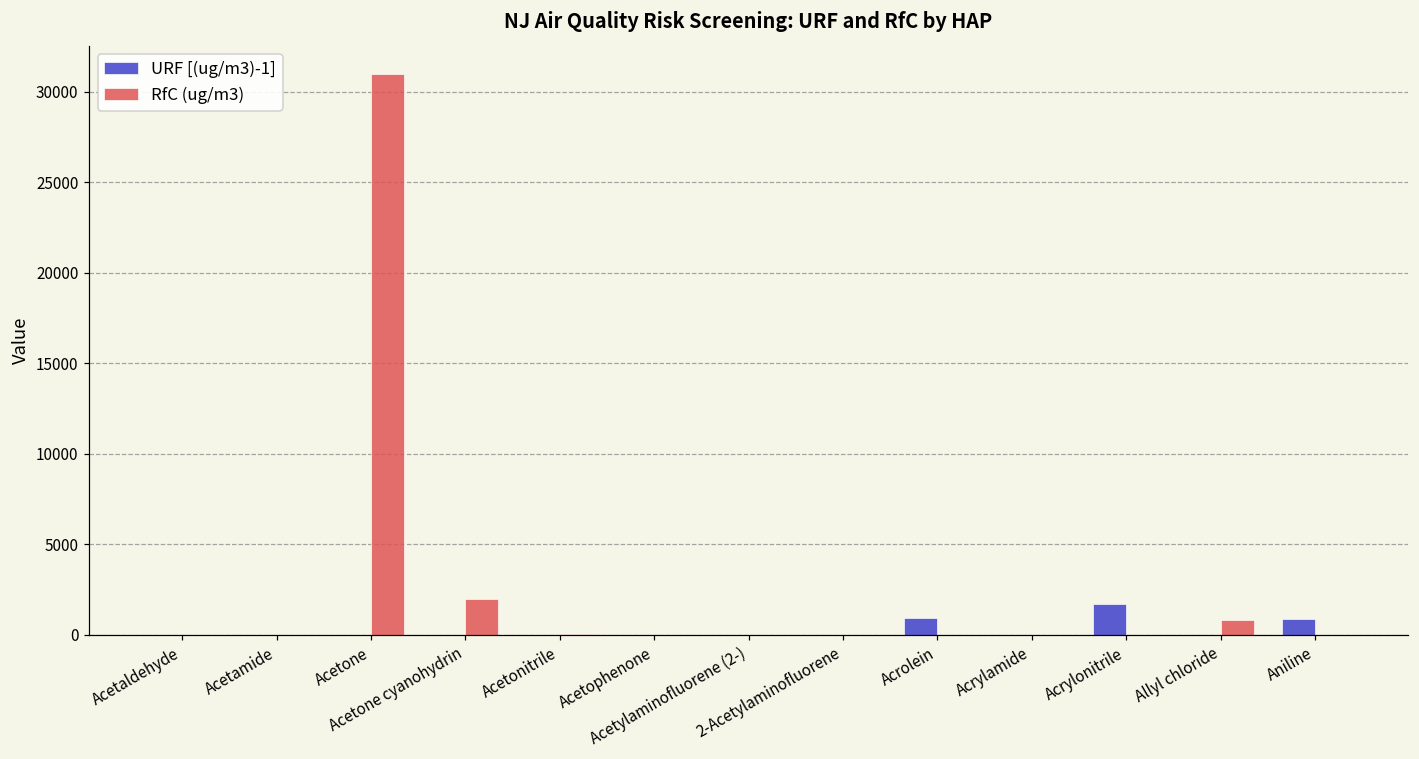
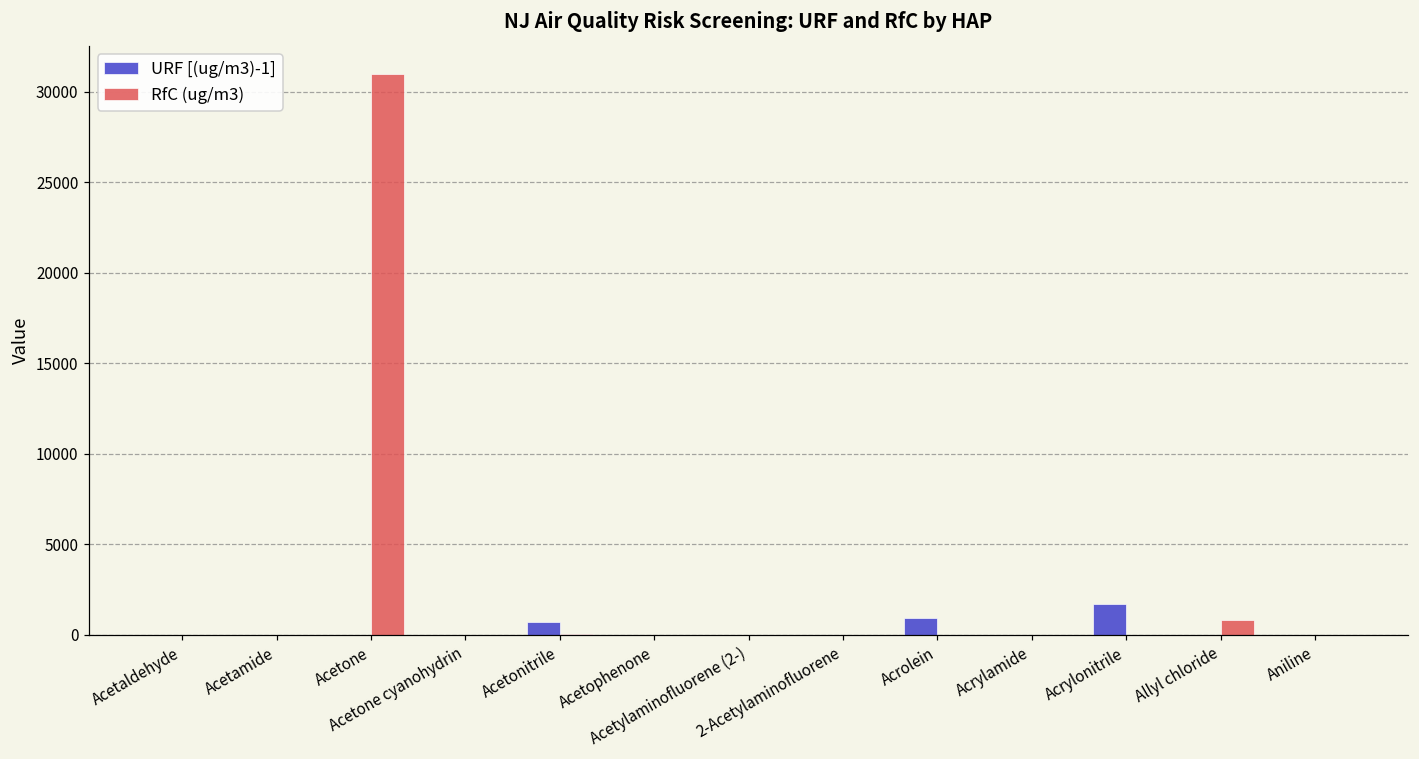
  {
    "URF [(ug/m3)-1]": {
      "Acetone": 0,
      "Acetone cyanohydrin": 0,
-     "Acetonitrile": 0,
+     "Acetonitrile": 700,
      "Acetophenone": 0,
      "Acrolein": 900,
      "Acrylonitrile": 1700,
      "Allyl chloride": 0,
-     "Aniline": 900
+     "Aniline": 0
    },
    "RfC (ug/m3)": {
      "Acetamide": 0,
      "Acetone": 31000,
-     "Acetone cyanohydrin": 2000,
+     "Acetone cyanohydrin": 0,
      "Acetylaminofluorene (2-)": 0,
      "2-Acetylaminofluorene": 0,
      "Allyl chloride": 800
    }
  }
